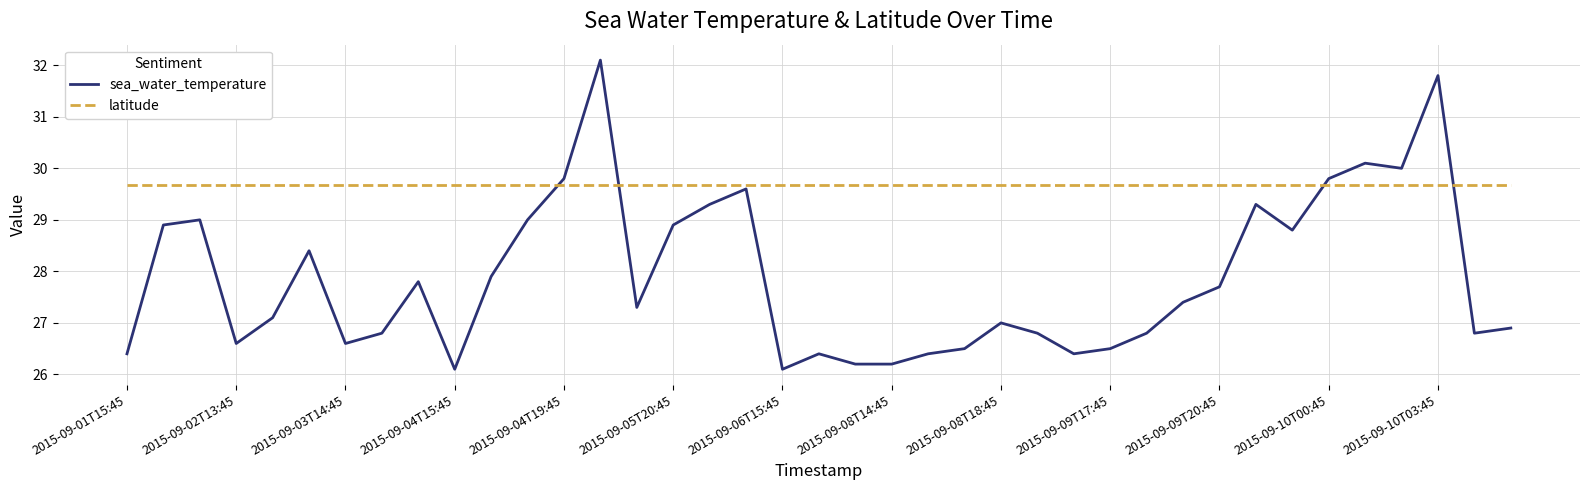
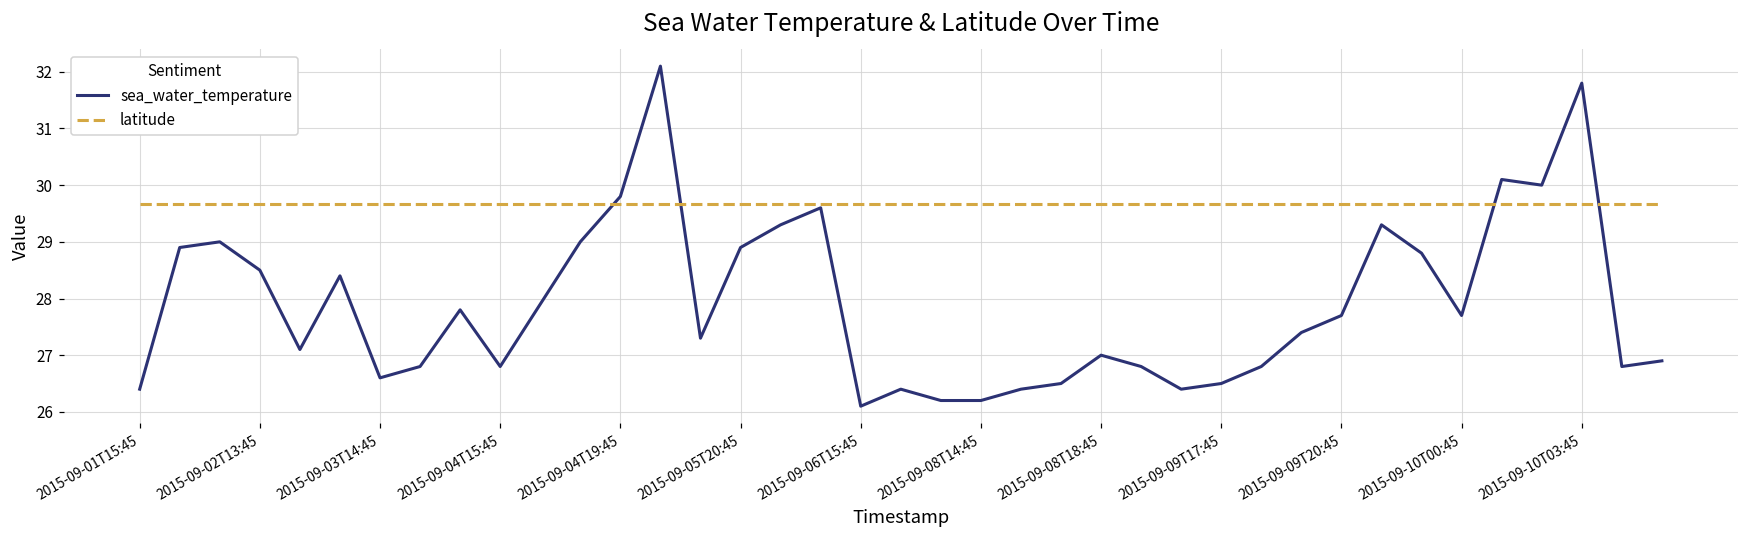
  {
    "sea_water_temperature": {
      "2015-09-01T15:45": 26.4,
-     "2015-09-02T13:45": 26.6,
+     "2015-09-02T13:45": 28.5,
      "2015-09-03T14:45": 26.6,
-     "2015-09-04T15:45": 26.1,
+     "2015-09-04T15:45": 26.8,
      "2015-09-04T19:45": 29.8,
      "2015-09-05T20:45": 28.9,
      "2015-09-06T15:45": 26.1,
      "2015-09-08T14:45": 26.2,
      "2015-09-08T18:45": 27.0,
      "2015-09-09T17:45": 26.5,
      "2015-09-09T20:45": 27.7,
-     "2015-09-10T00:45": 29.8,
+     "2015-09-10T00:45": 27.7,
      "2015-09-10T03:45": 31.8
    },
    "latitude": {
      "2015-09-01T15:45": 29.7,
      "2015-09-02T13:45": 29.7,
      "2015-09-03T14:45": 29.7,
      "2015-09-04T15:45": 29.7,
      "2015-09-04T19:45": 29.7,
      "2015-09-05T20:45": 29.7,
      "2015-09-06T15:45": 29.7,
      "2015-09-08T14:45": 29.7,
      "2015-09-08T18:45": 29.7,
      "2015-09-09T17:45": 29.7,
      "2015-09-09T20:45": 29.7,
      "2015-09-10T00:45": 29.7,
      "2015-09-10T03:45": 29.7
    }
  }
